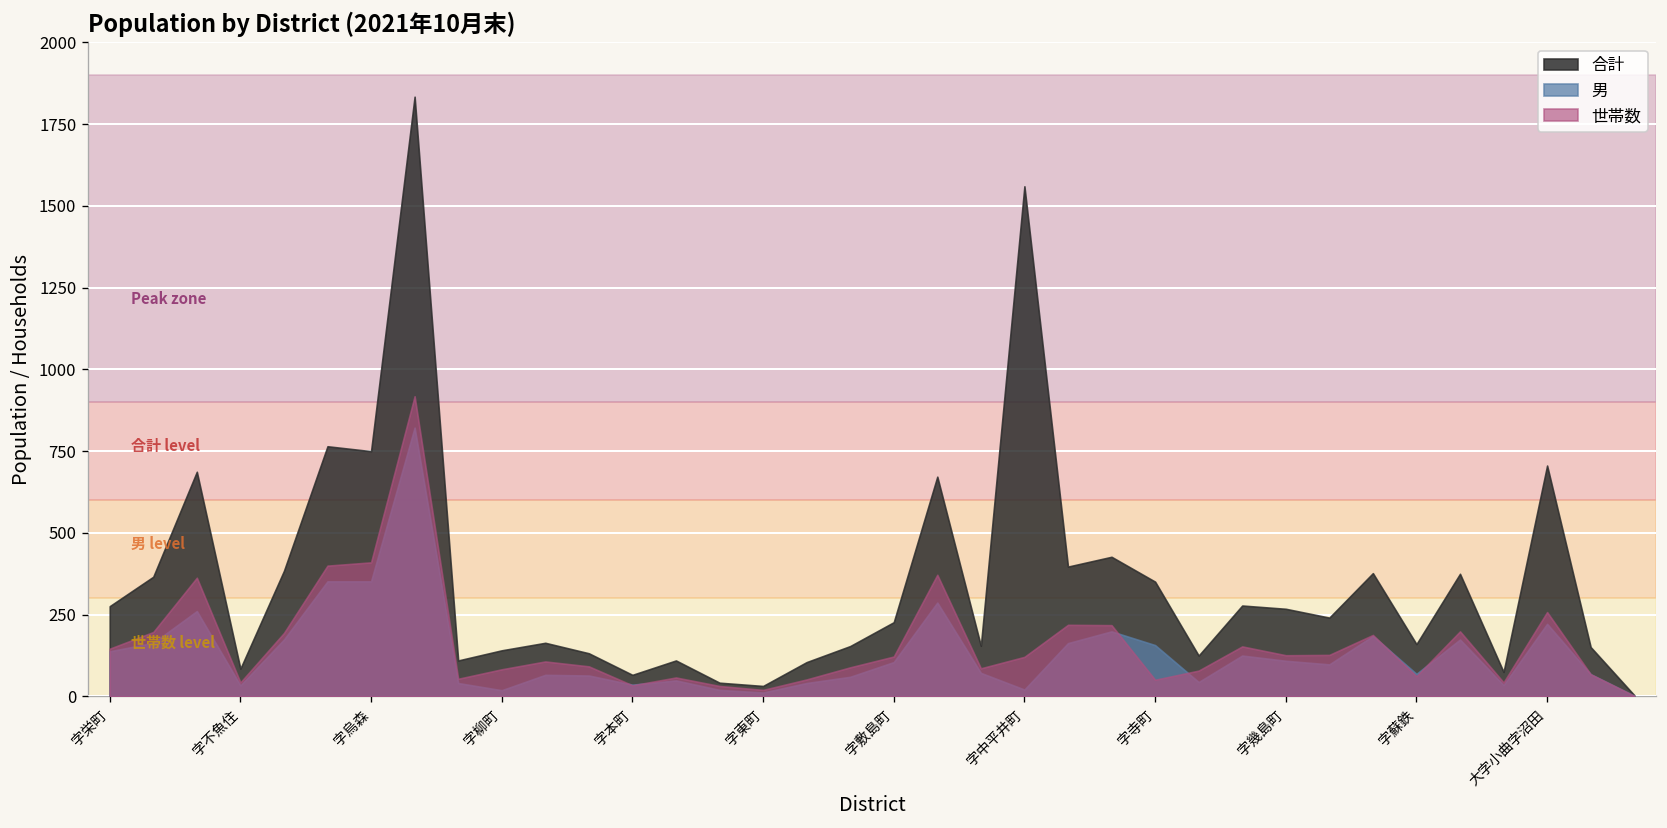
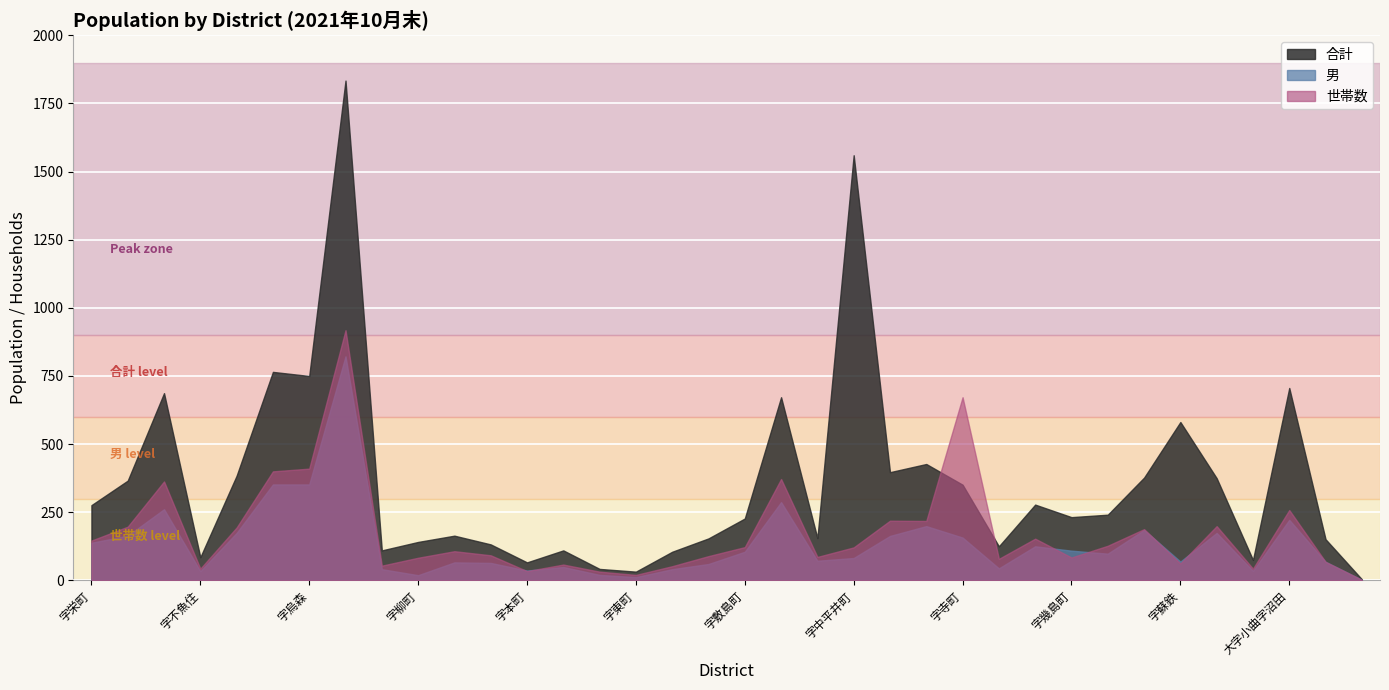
  {
    "合計": {
      "字栄町": 280,
      "字不魚住": 90,
      "字烏森": 750,
      "字柳町": 140,
      "字本町": 70,
      "字東町": 30,
      "字敷島町": 230,
      "字中平井町": 1560,
      "字寺町": 350,
-     "字幾島町": 270,
-     "字蘇鉄": 160,
+     "字幾島町": 230,
+     "字蘇鉄": 580,
      "大字小曲字沼田": 710
    },
    "男": {
      "字烏森": 350,
      "字柳町": 20,
      "字敷島町": 110,
-     "字中平井町": 20,
+     "字中平井町": 80,
      "字寺町": 160,
      "字幾島町": 110,
      "大字小曲字沼田": 220
    },
    "世帯数": {
      "字烏森": 410,
      "字柳町": 80,
      "字敷島町": 120,
      "字中平井町": 120,
-     "字寺町": 50,
-     "字幾島町": 130,
+     "字寺町": 670,
+     "字幾島町": 80,
      "大字小曲字沼田": 260
    }
  }
